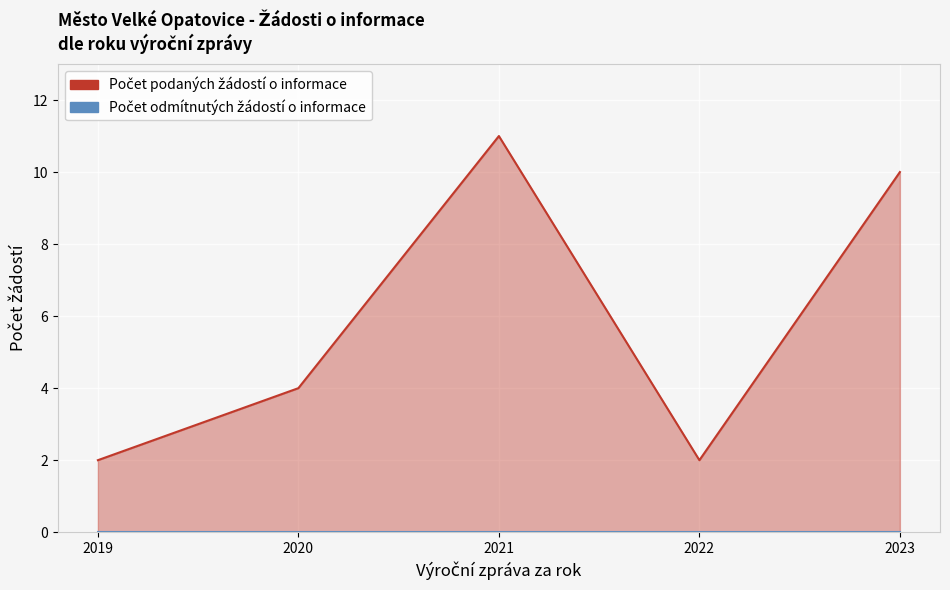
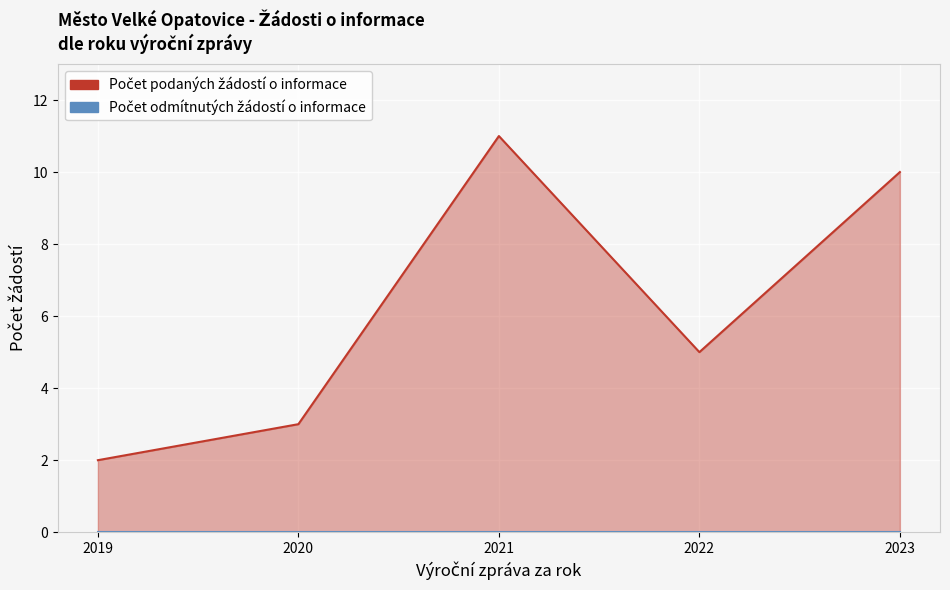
  {
    "Počet podaných žádostí o informace": {
      "2019": 2,
-     "2020": 4,
+     "2020": 3,
      "2021": 11,
-     "2022": 2,
+     "2022": 5,
      "2023": 10
    },
    "Počet odmítnutých žádostí o informace": {
      "2019": 0,
      "2020": 0,
      "2021": 0,
      "2022": 0,
      "2023": 0
    }
  }
